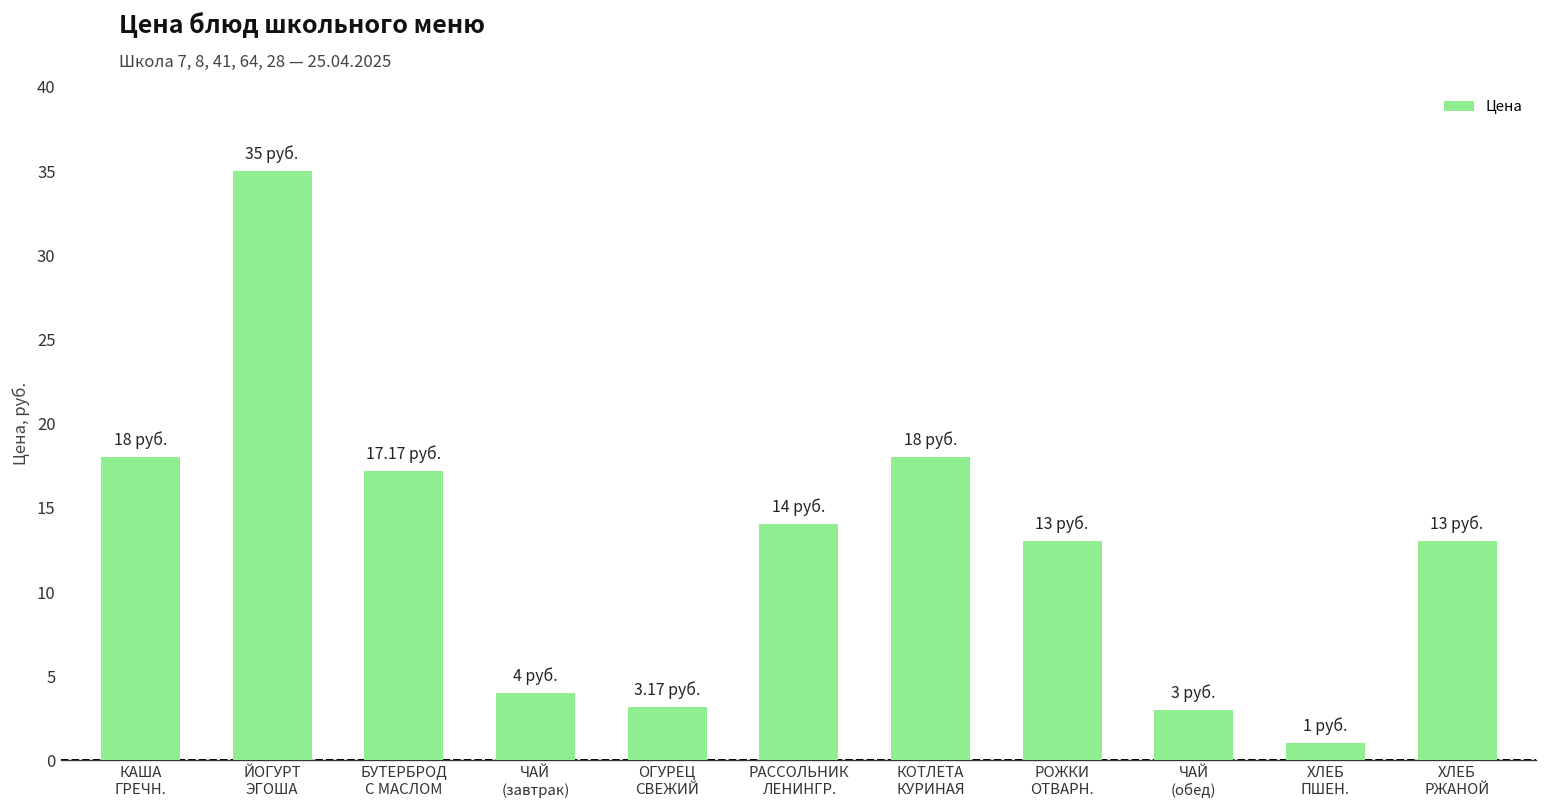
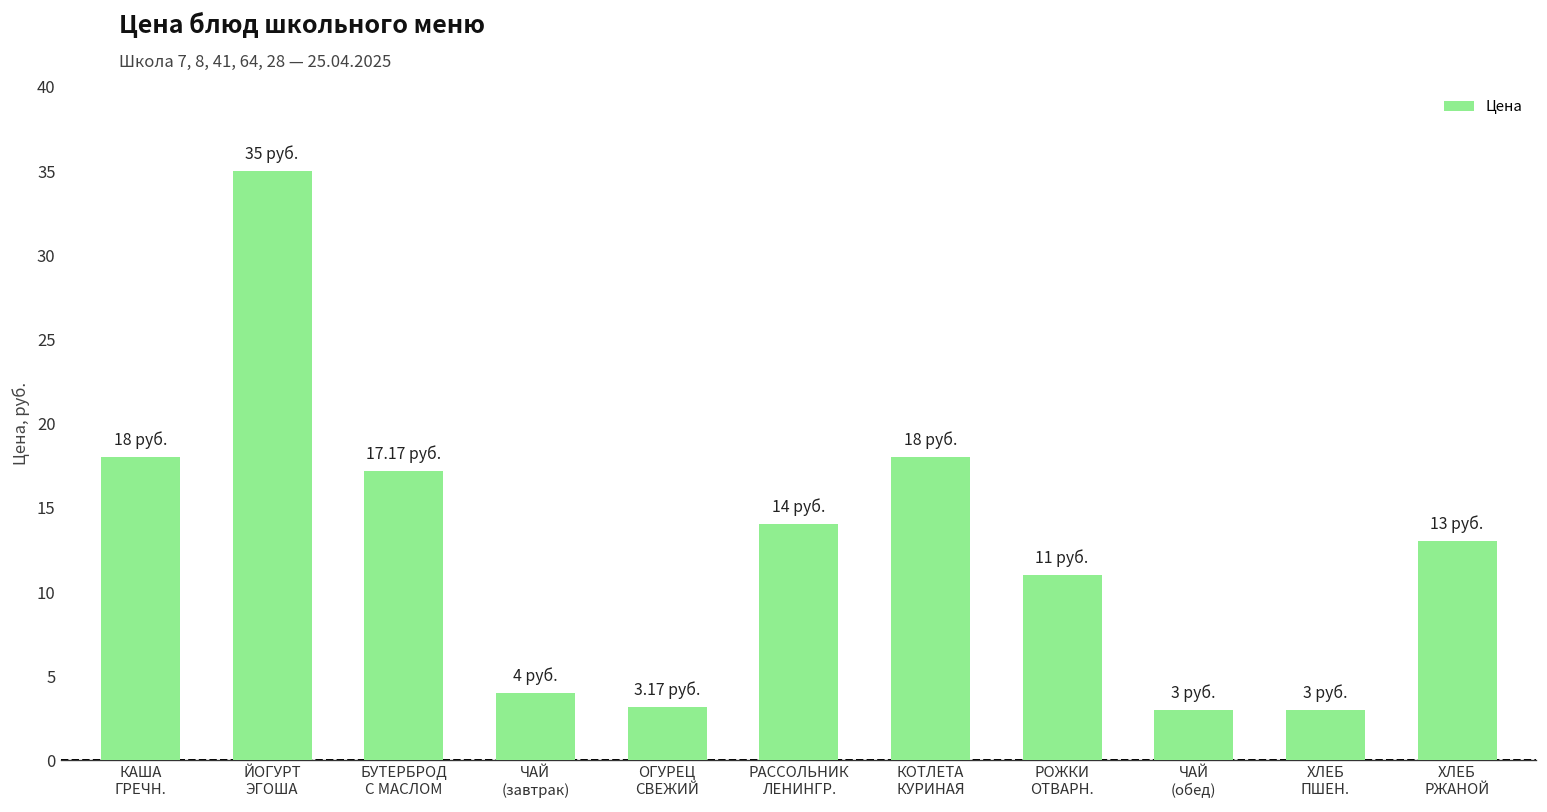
  {
    "КАША ГРЕЧН.": 18,
    "ЙОГУРТ ЭГОША": 35,
    "БУТЕРБРОД С МАСЛОМ": 17.17,
    "ЧАЙ (завтрак)": 4,
    "ОГУРЕЦ СВЕЖИЙ": 3.17,
    "РАССОЛЬНИК ЛЕНИНГР.": 14,
    "КОТЛЕТА КУРИНАЯ": 18,
-   "РОЖКИ ОТВАРН.": 13,
+   "РОЖКИ ОТВАРН.": 11,
    "ЧАЙ (обед)": 3,
-   "ХЛЕБ ПШЕН.": 1,
+   "ХЛЕБ ПШЕН.": 3,
    "ХЛЕБ РЖАНОЙ": 13
  }
